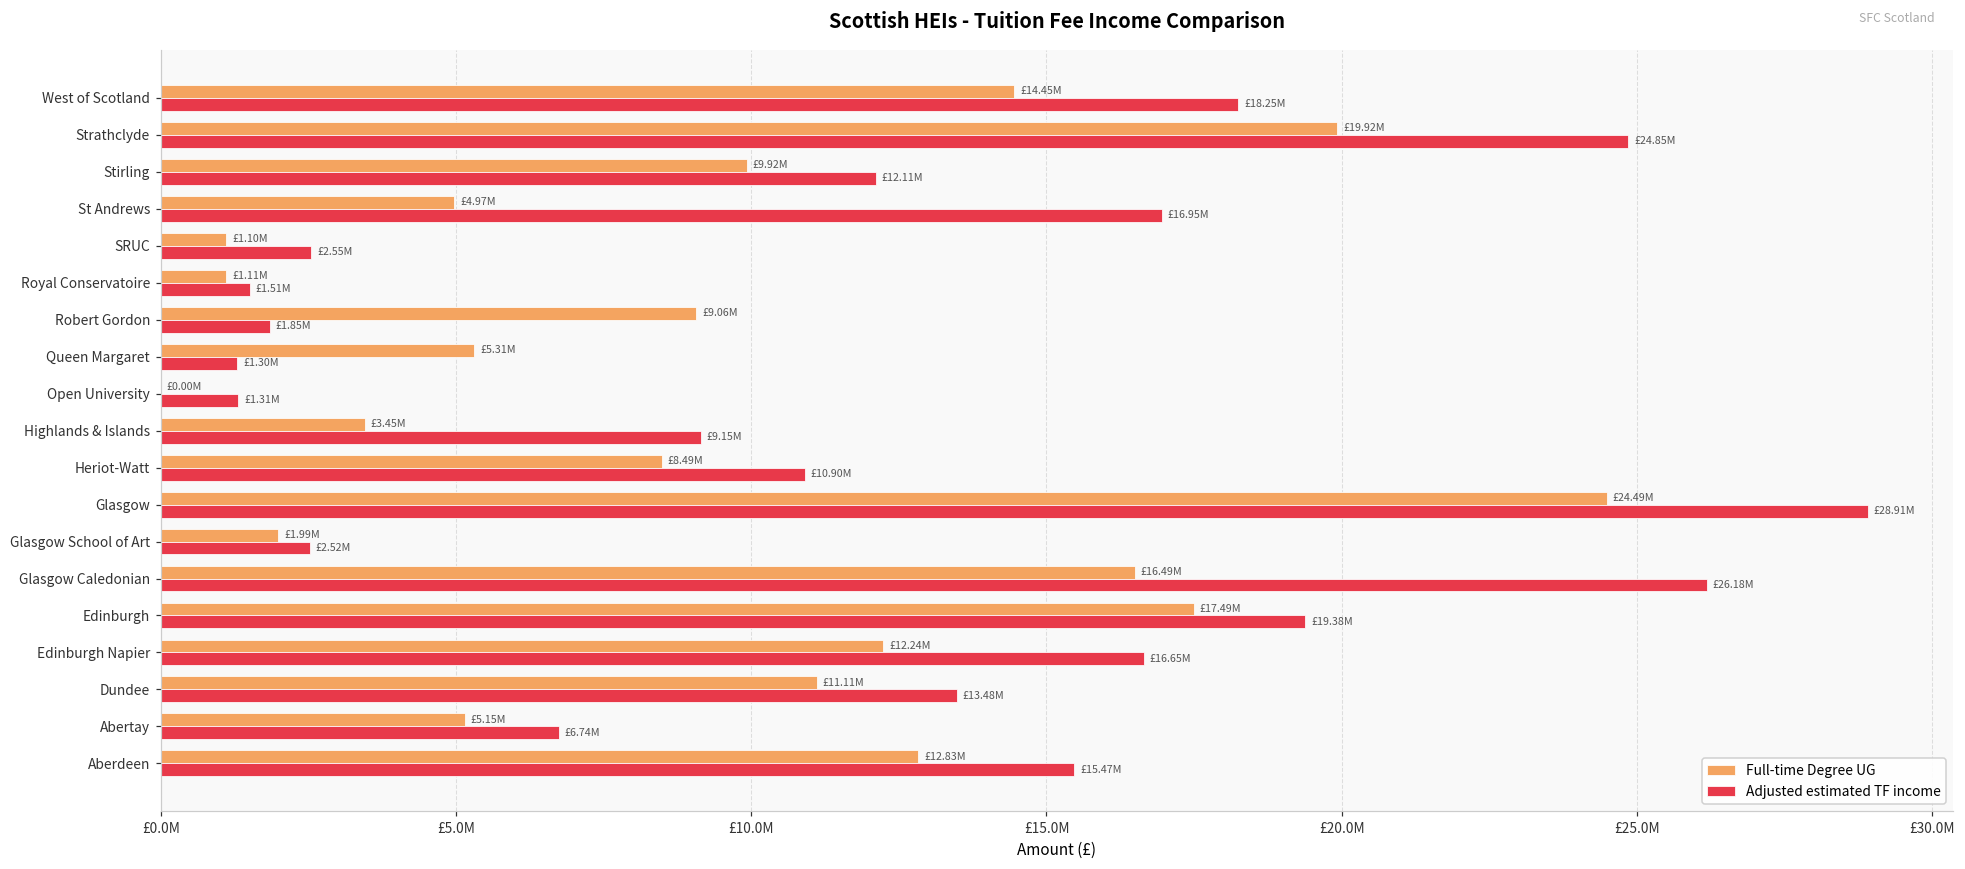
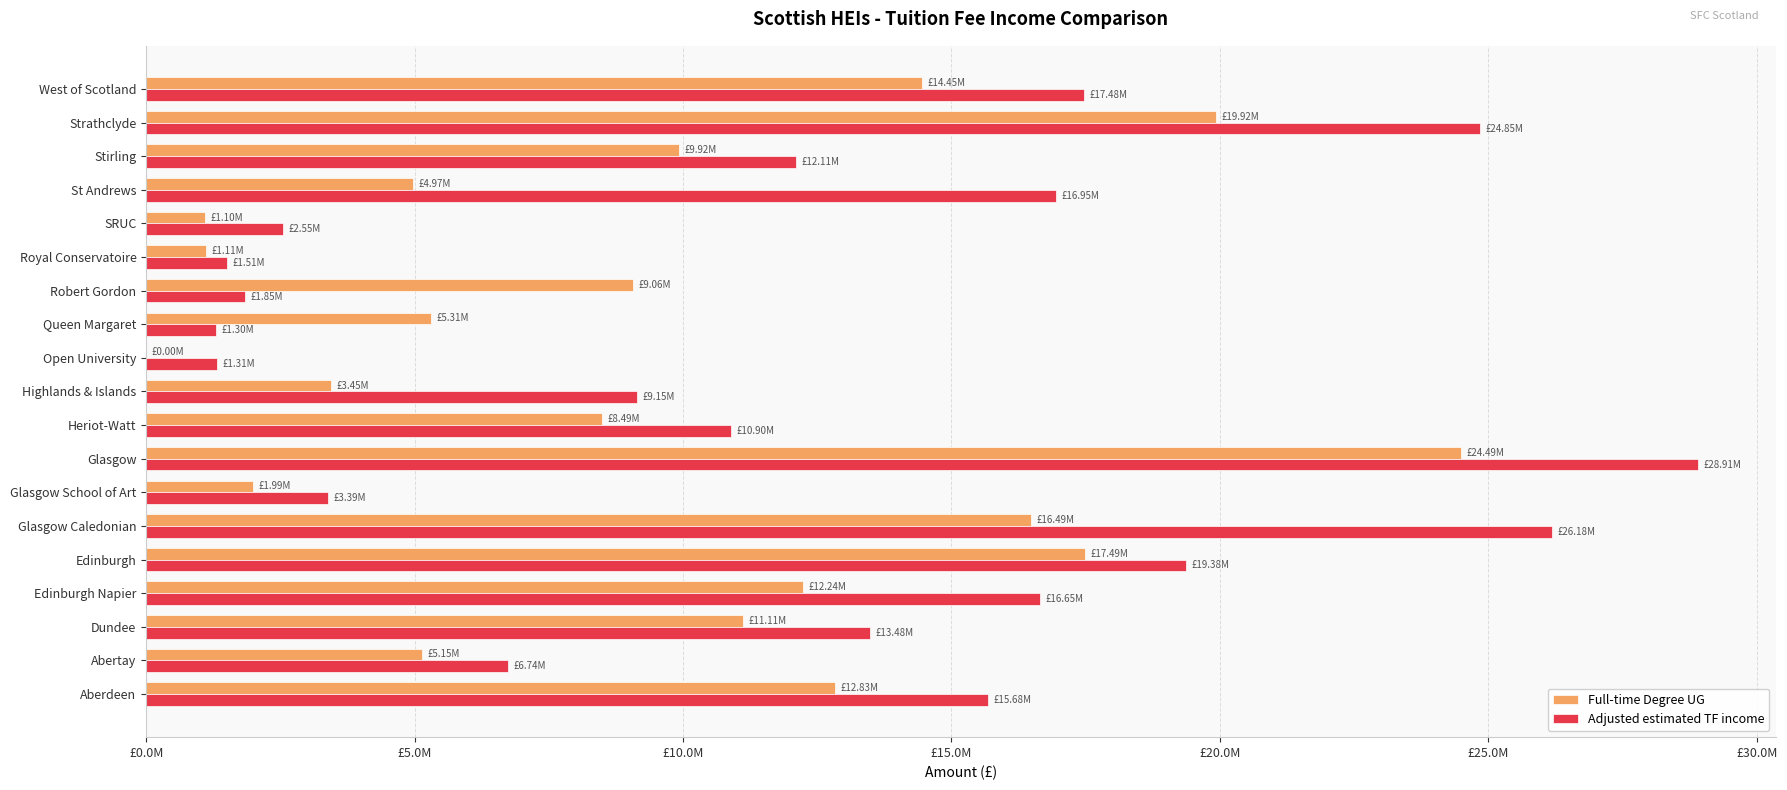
  {
    "Full-time Degree UG": {
      "West of Scotland": "£14.45M",
      "Strathclyde": "£19.92M",
      "Stirling": "£9.92M",
      "St Andrews": "£4.97M",
      "SRUC": "£1.10M",
      "Royal Conservatoire": "£1.11M",
      "Robert Gordon": "£9.06M",
      "Queen Margaret": "£5.31M",
      "Open University": "£0.00M",
      "Highlands & Islands": "£3.45M",
      "Heriot-Watt": "£8.49M",
      "Glasgow": "£24.49M",
      "Glasgow School of Art": "£1.99M",
      "Glasgow Caledonian": "£16.49M",
      "Edinburgh": "£17.49M",
      "Edinburgh Napier": "£12.24M",
      "Dundee": "£11.11M",
      "Abertay": "£5.15M",
      "Aberdeen": "£12.83M"
    },
    "Adjusted estimated TF income": {
-     "West of Scotland": "£18.25M",
+     "West of Scotland": "£17.48M",
      "Strathclyde": "£24.85M",
      "Stirling": "£12.11M",
      "St Andrews": "£16.95M",
      "SRUC": "£2.55M",
      "Royal Conservatoire": "£1.51M",
      "Robert Gordon": "£1.85M",
      "Queen Margaret": "£1.30M",
      "Open University": "£1.31M",
      "Highlands & Islands": "£9.15M",
      "Heriot-Watt": "£10.90M",
      "Glasgow": "£28.91M",
-     "Glasgow School of Art": "£2.52M",
+     "Glasgow School of Art": "£3.39M",
      "Glasgow Caledonian": "£26.18M",
      "Edinburgh": "£19.38M",
      "Edinburgh Napier": "£16.65M",
      "Dundee": "£13.48M",
      "Abertay": "£6.74M",
-     "Aberdeen": "£15.47M"
+     "Aberdeen": "£15.68M"
    }
  }
